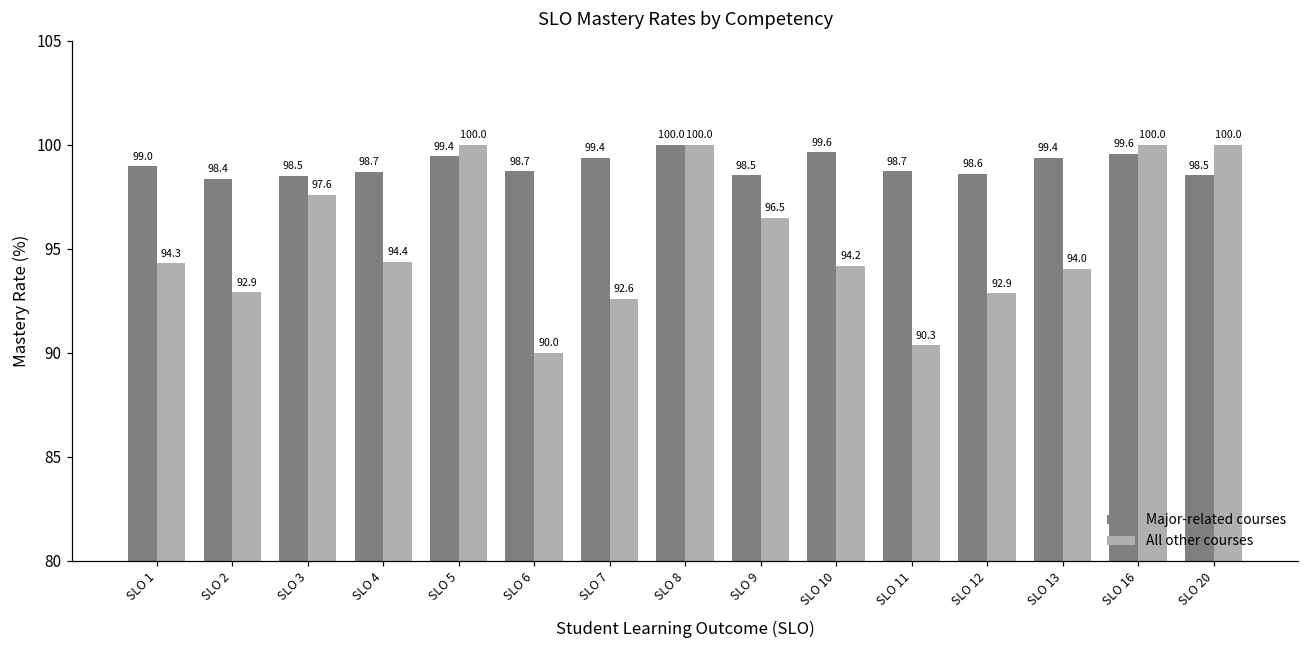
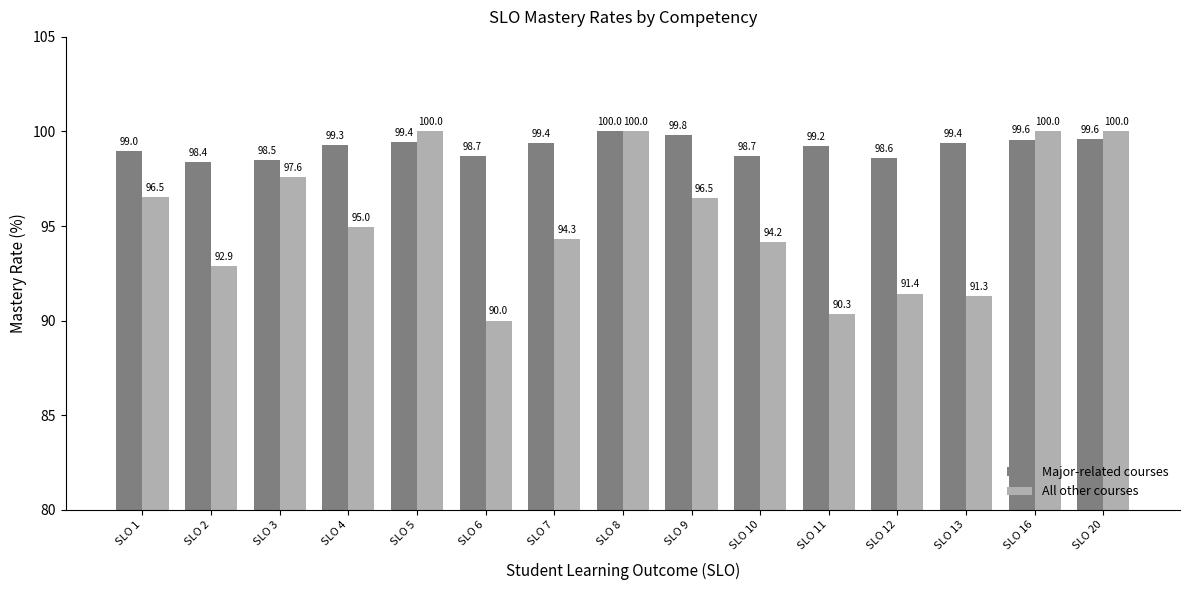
  {
    "Major-related courses": {
      "SLO 1": 99.0,
      "SLO 2": 98.4,
      "SLO 3": 98.5,
-     "SLO 4": 98.7,
+     "SLO 4": 99.3,
      "SLO 5": 99.4,
      "SLO 6": 98.7,
      "SLO 7": 99.4,
      "SLO 8": 100.0,
-     "SLO 9": 98.5,
-     "SLO 10": 99.6,
-     "SLO 11": 98.7,
+     "SLO 9": 99.8,
+     "SLO 10": 98.7,
+     "SLO 11": 99.2,
      "SLO 12": 98.6,
      "SLO 13": 99.4,
      "SLO 16": 99.6,
-     "SLO 20": 98.5
+     "SLO 20": 99.6
    },
    "All other courses": {
-     "SLO 1": 94.3,
+     "SLO 1": 96.5,
      "SLO 2": 92.9,
      "SLO 3": 97.6,
-     "SLO 4": 94.4,
+     "SLO 4": 95.0,
      "SLO 5": 100.0,
      "SLO 6": 90.0,
-     "SLO 7": 92.6,
+     "SLO 7": 94.3,
      "SLO 8": 100.0,
      "SLO 9": 96.5,
      "SLO 10": 94.2,
      "SLO 11": 90.3,
-     "SLO 12": 92.9,
-     "SLO 13": 94.0,
+     "SLO 12": 91.4,
+     "SLO 13": 91.3,
      "SLO 16": 100.0,
      "SLO 20": 100.0
    }
  }
